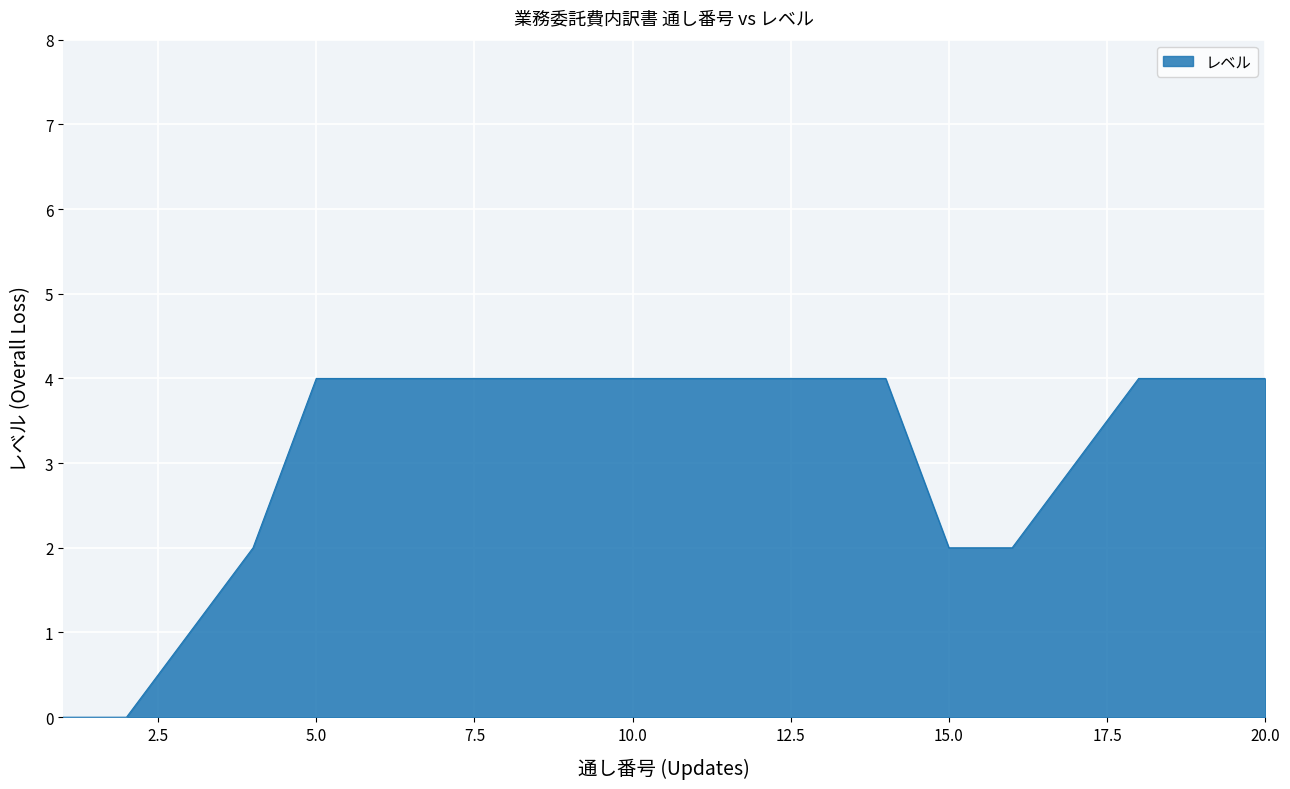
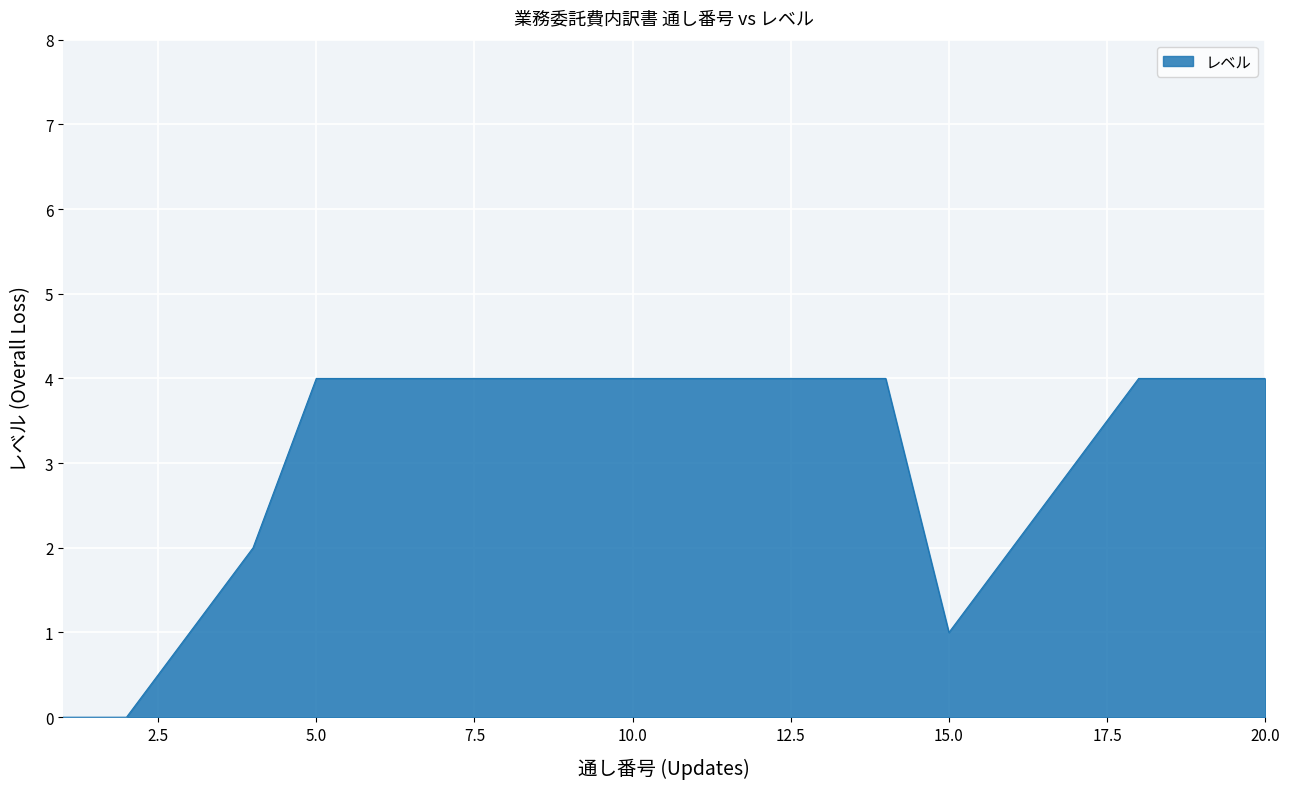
  {
    "5.0": 4,
    "10.0": 4,
-   "15.0": 2,
+   "15.0": 1,
    "20.0": 4
  }
